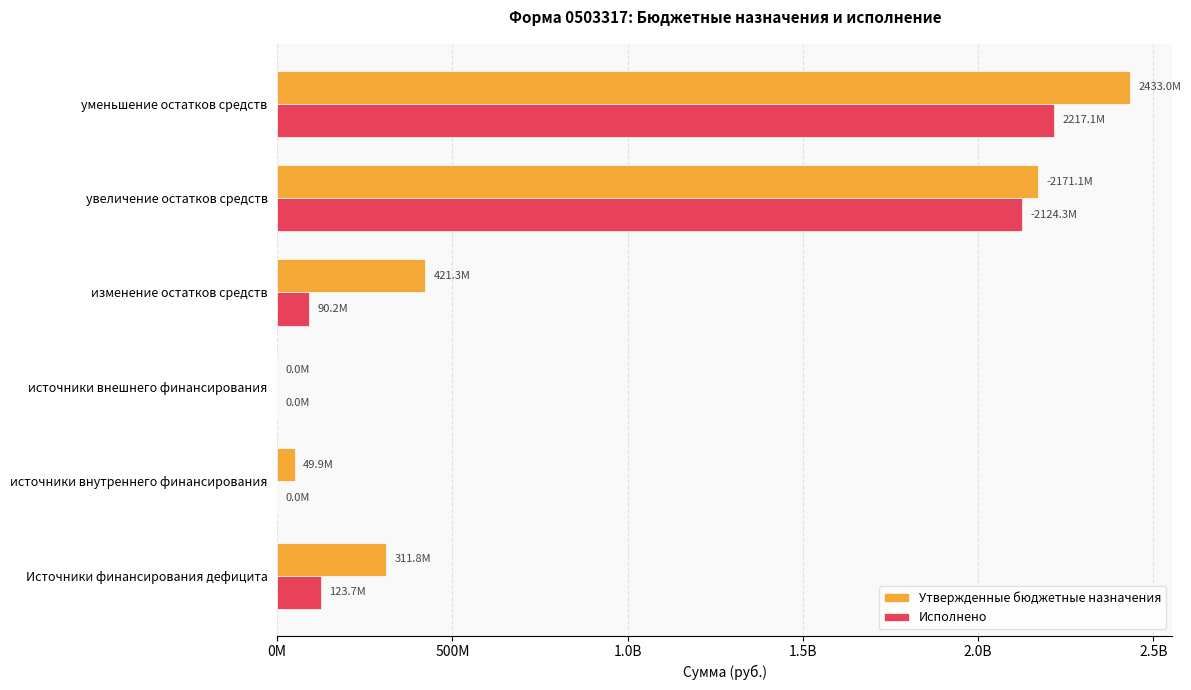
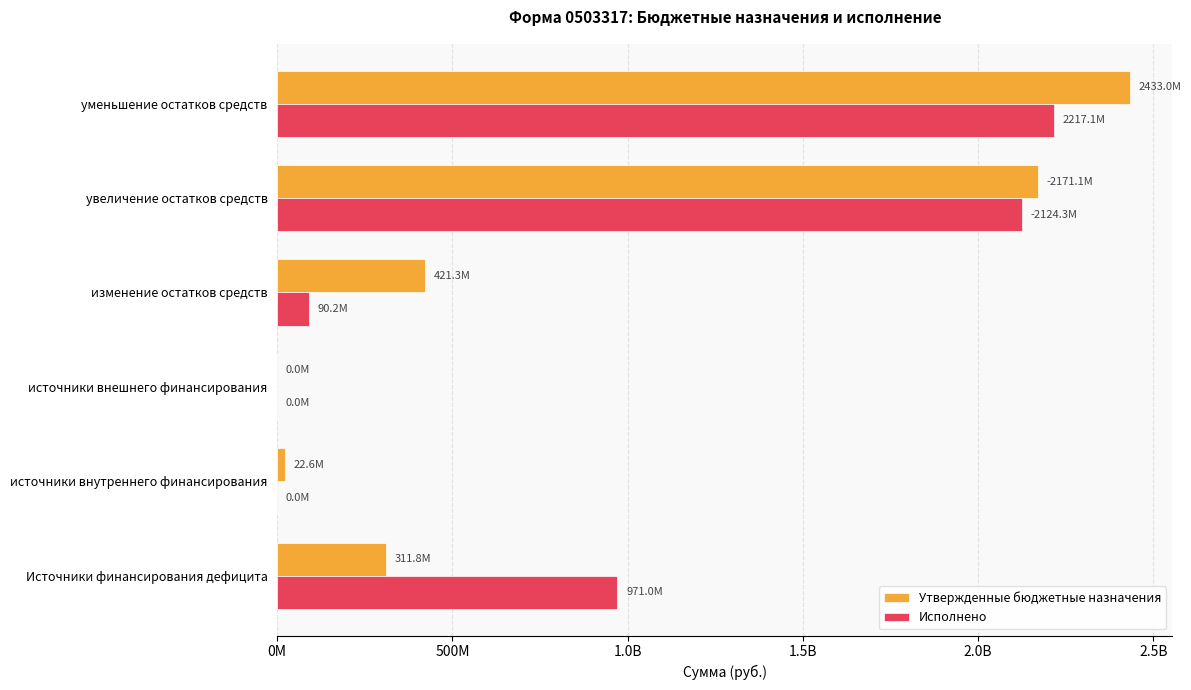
  {
    "Утвержденные бюджетные назначения": {
      "уменьшение остатков средств": "2433.0M",
      "изменение остатков средств": "421.3M",
      "источники внешнего финансирования": "0.0M",
-     "источники внутреннего финансирования": "49.9M",
+     "источники внутреннего финансирования": "22.6M",
      "Источники финансирования дефицита": "311.8M"
    },
    "Исполнено": {
      "уменьшение остатков средств": "2217.1M",
      "изменение остатков средств": "90.2M",
      "источники внешнего финансирования": "0.0M",
      "источники внутреннего финансирования": "0.0M",
-     "Источники финансирования дефицита": "123.7M"
+     "Источники финансирования дефицита": "971.0M"
    }
  }
